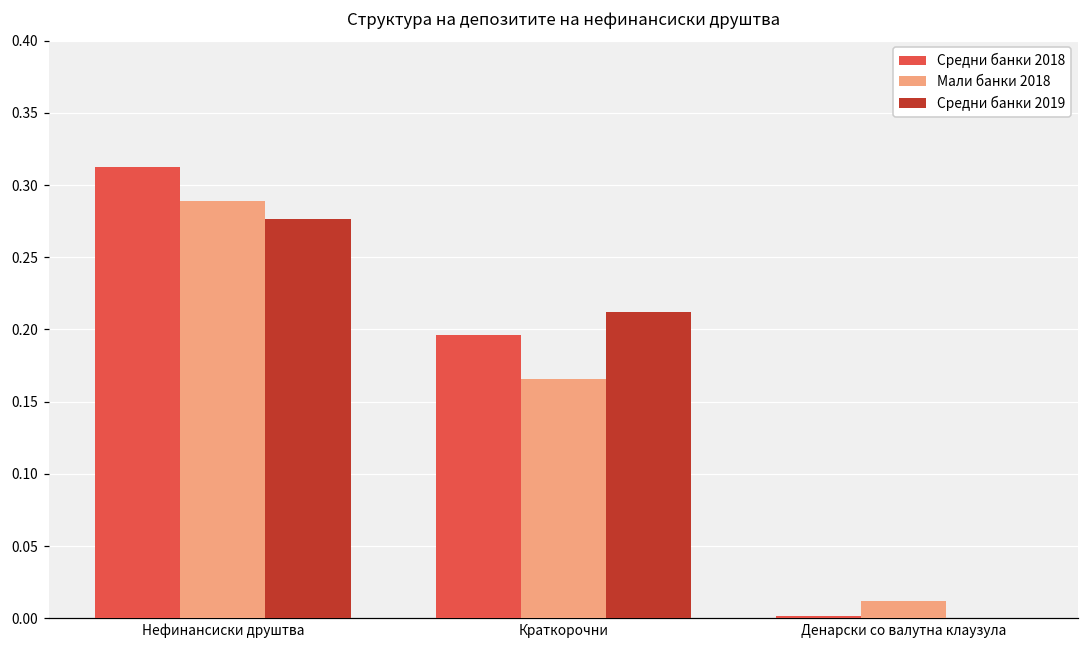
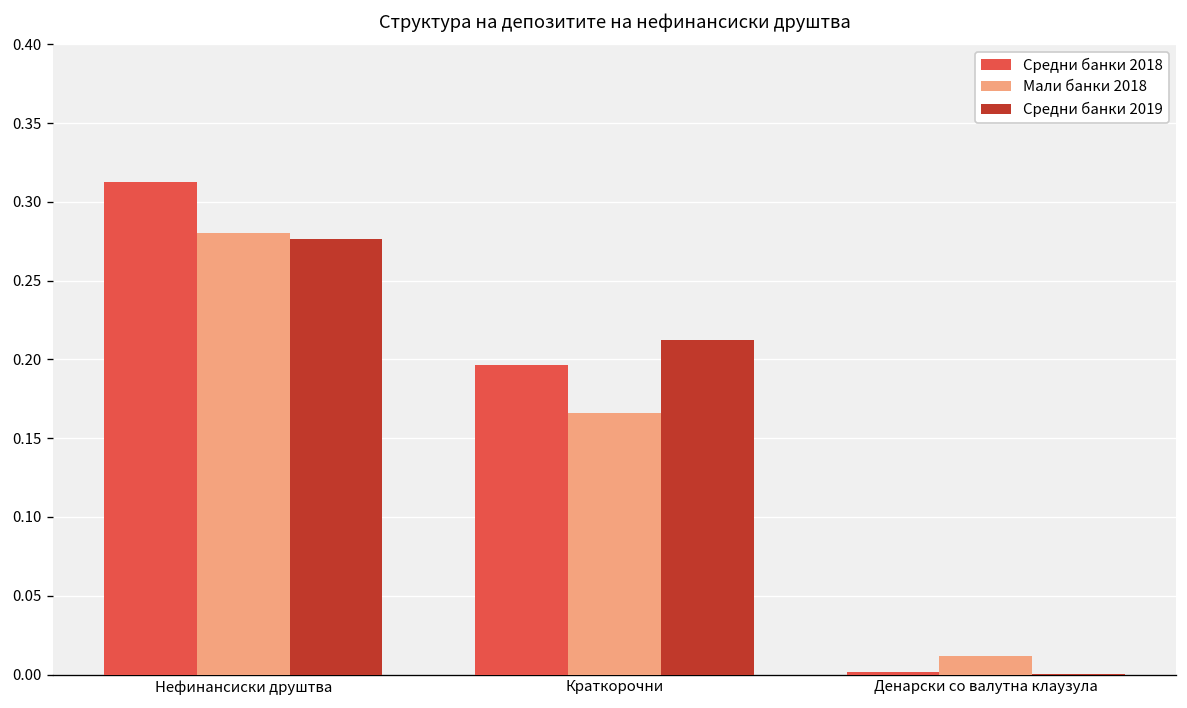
  {
    "Мали банки 2018": {
-     "Нефинансиски друштва": 0.289,
+     "Нефинансиски друштва": 0.280,
      "Краткорочни": 0.166,
      "Денарски со валутна клаузула": 0.012
    }
  }
